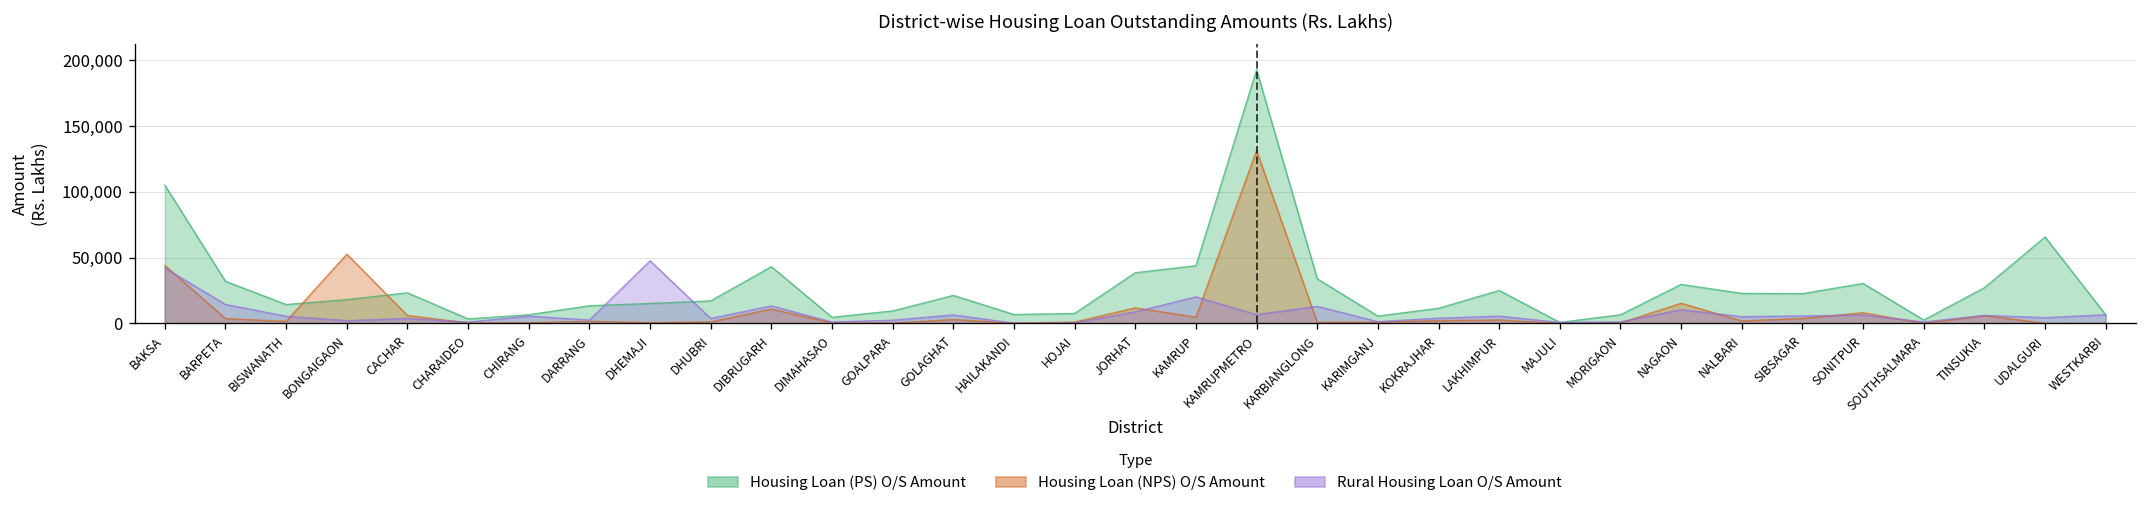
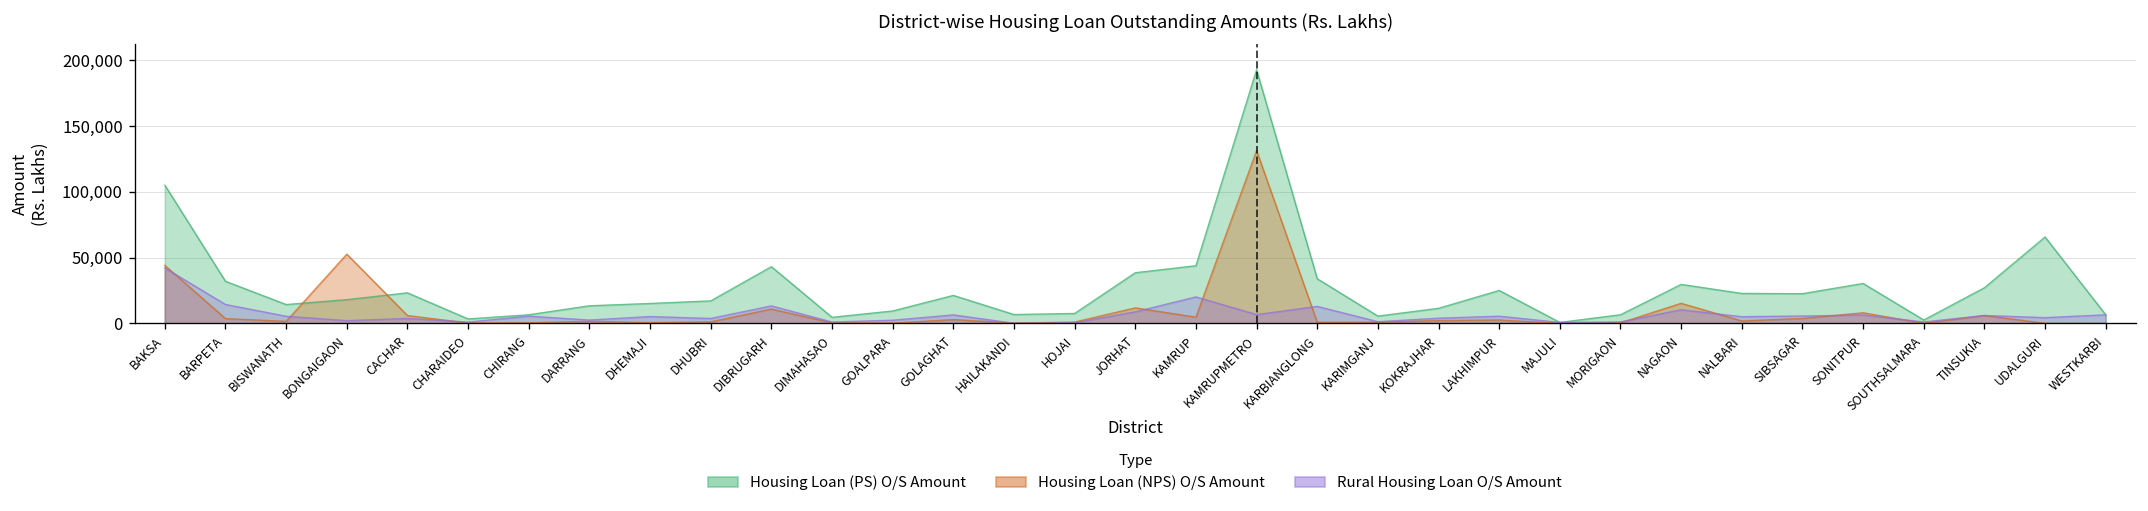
  {
    "Housing Loan (PS) O/S Amount": {
      "BAKSA": "105,000",
      "BARPETA": "32,000",
      "BISWANATH": "14,000",
      "BONGAIGAON": "18,000",
      "CACHAR": "23,000",
      "CHARAIDEO": "3,000",
      "DARRANG": "13,000",
      "DHEMAJI": "15,000",
      "DHUBRI": "17,000",
      "DIBRUGARH": "43,000",
      "DIMAHASAO": "5,000",
      "GOALPARA": "9,000",
      "GOLAGHAT": "21,000",
      "HAILAKANDI": "7,000",
      "HOJAI": "8,000",
      "JORHAT": "38,000",
      "KAMRUP": "44,000",
      "KAMRUPMETRO": "193,000",
      "KARBIANGLONG": "34,000",
      "KARIMGANJ": "6,000",
      "KOKRAJHAR": "11,000",
      "LAKHIMPUR": "25,000",
      "MORIGAON": "7,000",
      "NAGAON": "30,000",
      "NALBARI": "23,000",
      "SIBSAGAR": "23,000",
      "SONITPUR": "30,000",
      "TINSUKIA": "27,000",
      "UDALGURI": "66,000"
    },
    "Housing Loan (NPS) O/S Amount": {
      "BARPETA": "4,000",
      "BISWANATH": "2,000",
      "BONGAIGAON": "53,000",
      "CHIRANG": "0",
      "DHEMAJI": "1,000",
      "DHUBRI": "1,000",
      "DIBRUGARH": "11,000",
      "GOLAGHAT": "3,000",
      "JORHAT": "12,000",
      "KAMRUP": "5,000",
      "KAMRUPMETRO": "131,000",
      "KARBIANGLONG": "1,000",
      "LAKHIMPUR": "3,000",
      "NAGAON": "15,000",
      "NALBARI": "2,000",
      "UDALGURI": "0",
      "WESTKARBI": "0"
    },
    "Rural Housing Loan O/S Amount": {
      "BARPETA": "14,000",
      "BISWANATH": "5,000",
      "BONGAIGAON": "2,000",
-     "DHEMAJI": "48,000",
+     "DHEMAJI": "5,000",
      "DHUBRI": "4,000",
      "DIBRUGARH": "13,000",
      "GOLAGHAT": "6,000",
      "JORHAT": "9,000",
      "KAMRUP": "20,000",
      "KAMRUPMETRO": "7,000",
      "KARBIANGLONG": "13,000",
      "LAKHIMPUR": "5,000",
      "NAGAON": "10,000",
      "NALBARI": "5,000",
      "UDALGURI": "4,000"
    }
  }
